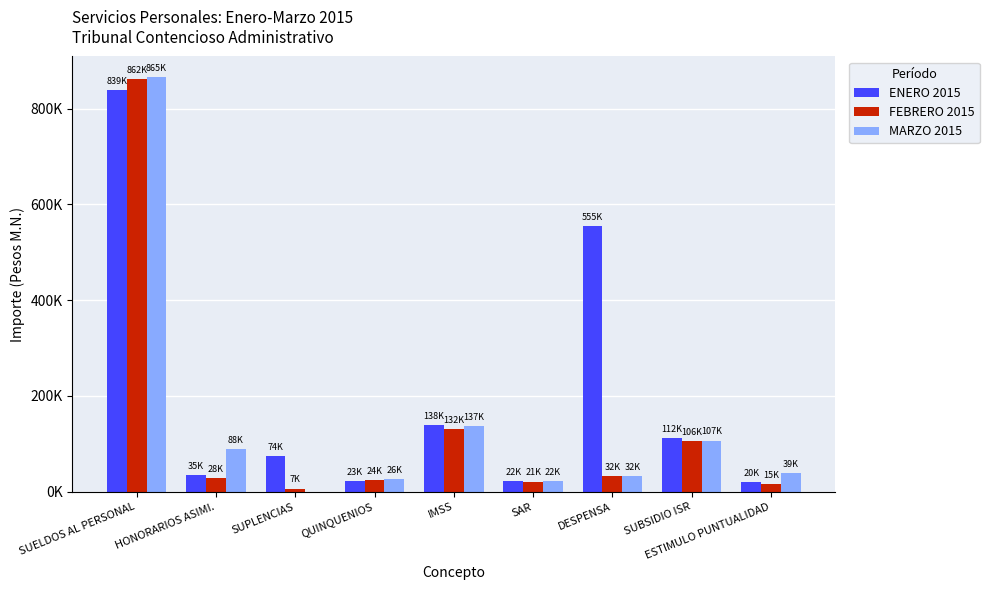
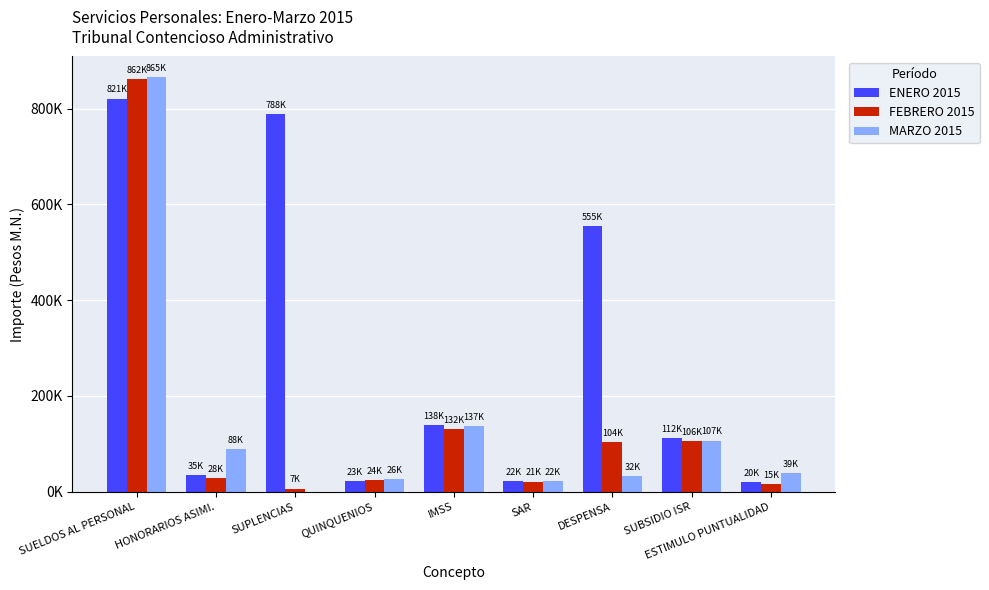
  {
    "ENERO 2015": {
-     "SUELDOS AL PERSONAL": "839K",
+     "SUELDOS AL PERSONAL": "821K",
      "HONORARIOS ASIMI.": "35K",
-     "SUPLENCIAS": "74K",
+     "SUPLENCIAS": "788K",
      "QUINQUENIOS": "23K",
      "IMSS": "138K",
      "SAR": "22K",
      "DESPENSA": "555K",
      "SUBSIDIO ISR": "112K",
      "ESTIMULO PUNTUALIDAD": "20K"
    },
    "FEBRERO 2015": {
      "SUELDOS AL PERSONAL": "862K",
      "HONORARIOS ASIMI.": "28K",
      "SUPLENCIAS": "7K",
      "QUINQUENIOS": "24K",
      "IMSS": "132K",
      "SAR": "21K",
-     "DESPENSA": "32K",
+     "DESPENSA": "104K",
      "SUBSIDIO ISR": "106K",
      "ESTIMULO PUNTUALIDAD": "15K"
    },
    "MARZO 2015": {
      "SUELDOS AL PERSONAL": "865K",
      "HONORARIOS ASIMI.": "88K",
      "QUINQUENIOS": "26K",
      "IMSS": "137K",
      "SAR": "22K",
      "DESPENSA": "32K",
      "SUBSIDIO ISR": "107K",
      "ESTIMULO PUNTUALIDAD": "39K"
    }
  }
